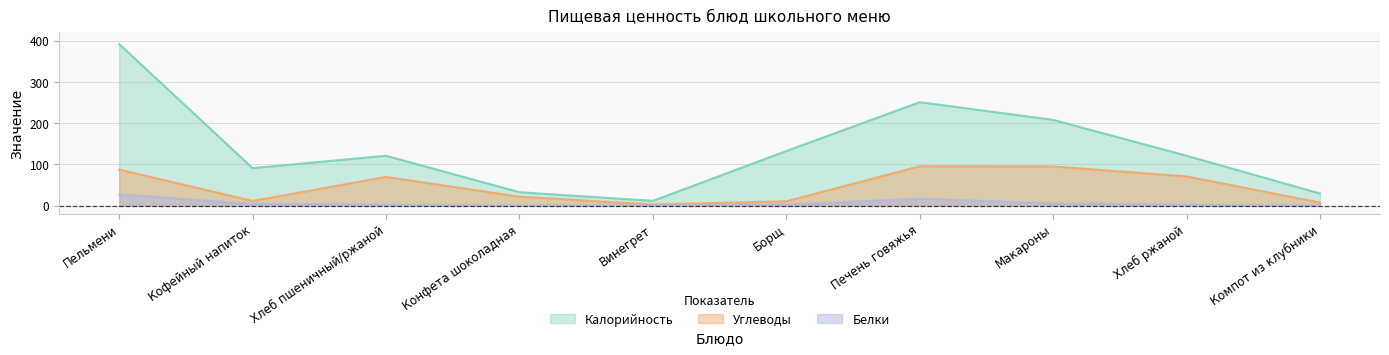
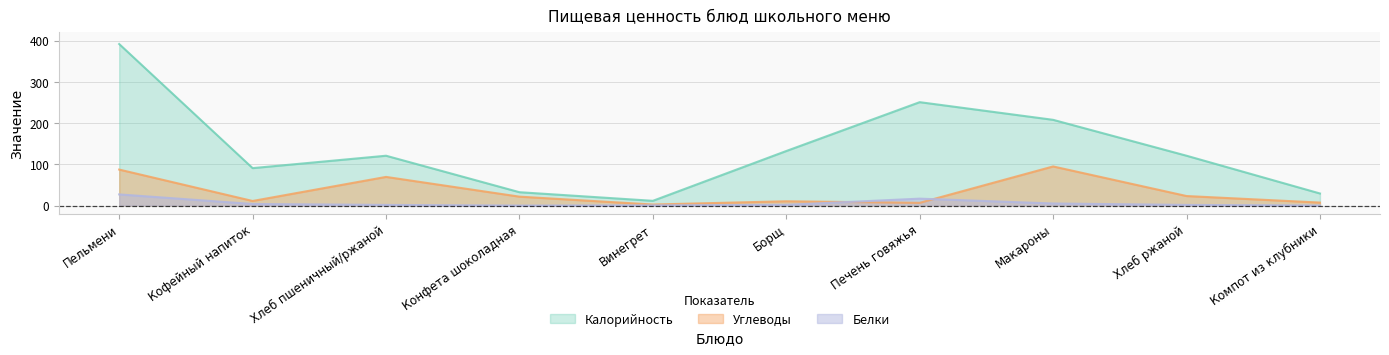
  {
    "Углеводы": {
      "Пельмени": 90,
      "Кофейный напиток": 10,
      "Хлеб пшеничный/ржаной": 70,
      "Конфета шоколадная": 20,
      "Борщ": 10,
-     "Печень говяжья": 100,
+     "Печень говяжья": 10,
      "Макароны": 90,
-     "Хлеб ржаной": 70,
+     "Хлеб ржаной": 20,
      "Компот из клубники": 10
    }
  }
